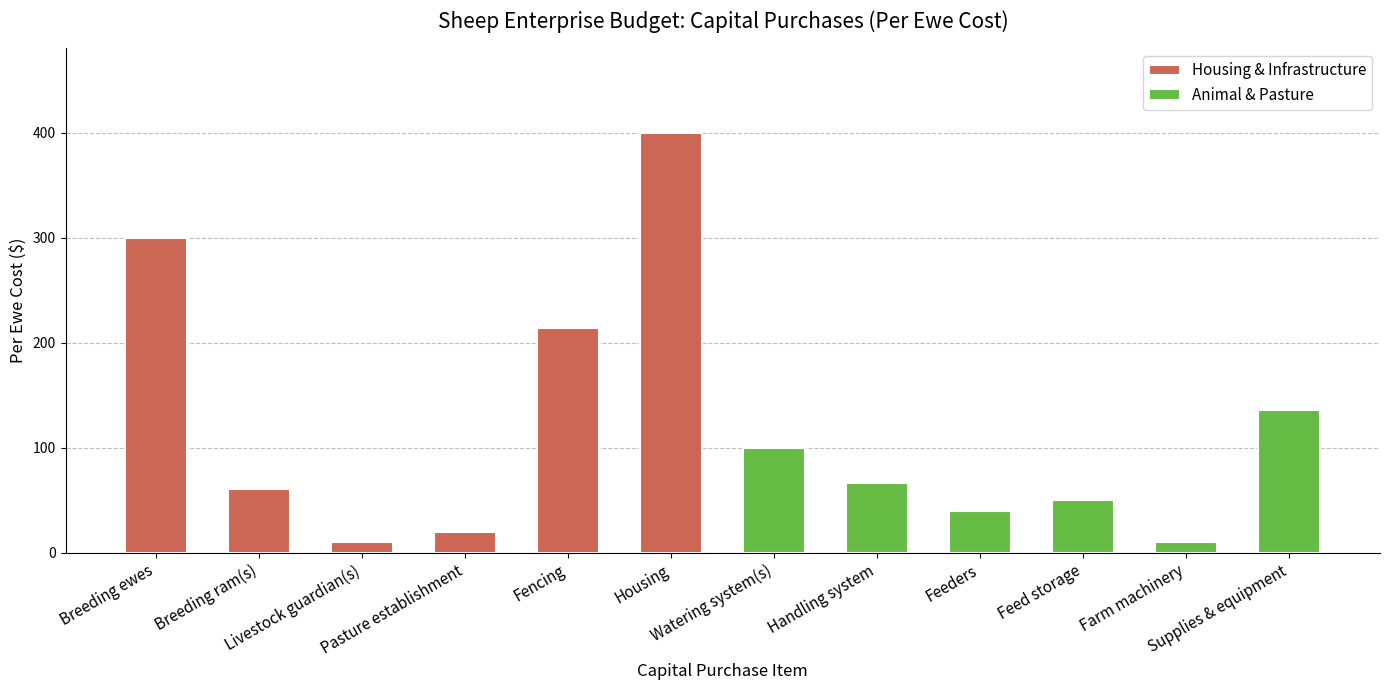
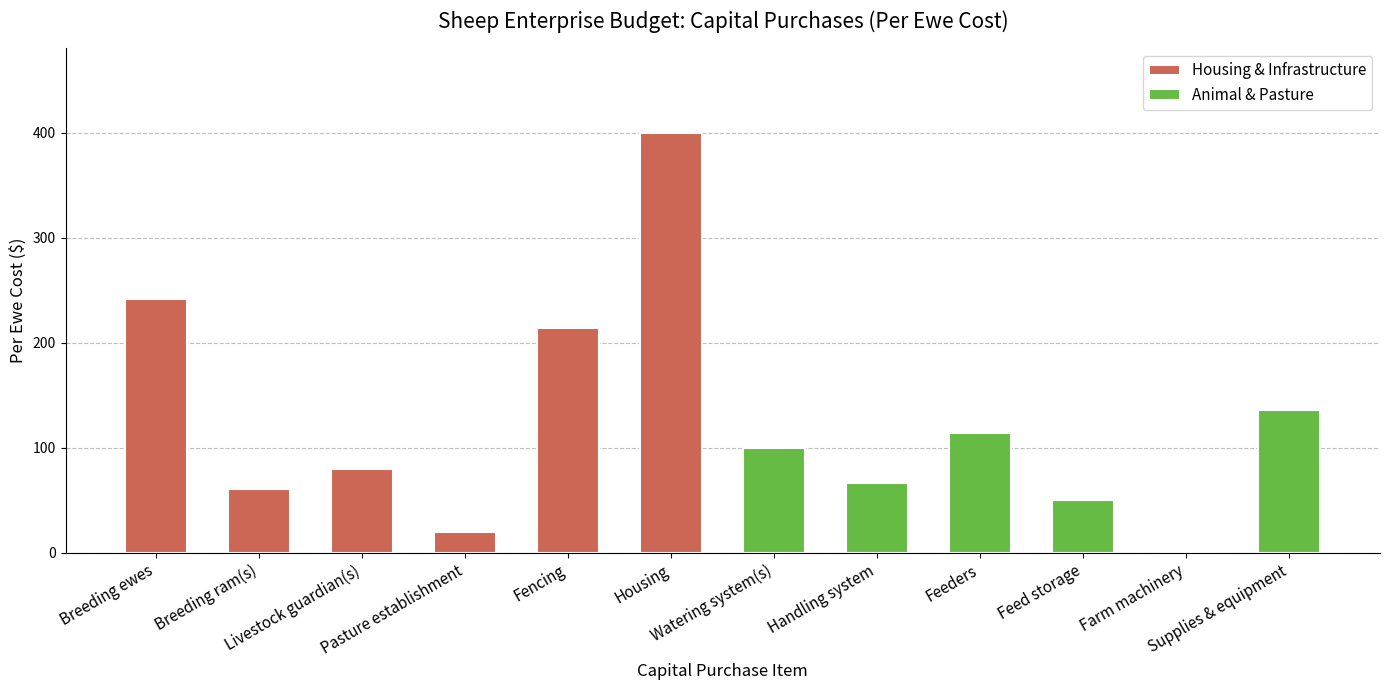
  {
    "Housing & Infrastructure": {
-     "Breeding ewes": 300,
+     "Breeding ewes": 242,
      "Breeding ram(s)": 61,
-     "Livestock guardian(s)": 10,
+     "Livestock guardian(s)": 80,
      "Pasture establishment": 20,
      "Fencing": 214,
      "Housing": 400
    },
    "Animal & Pasture": {
      "Watering system(s)": 100,
      "Handling system": 67,
-     "Feeders": 40,
+     "Feeders": 114,
      "Feed storage": 50,
-     "Farm machinery": 10,
+     "Farm machinery": 0,
      "Supplies & equipment": 136
    }
  }
